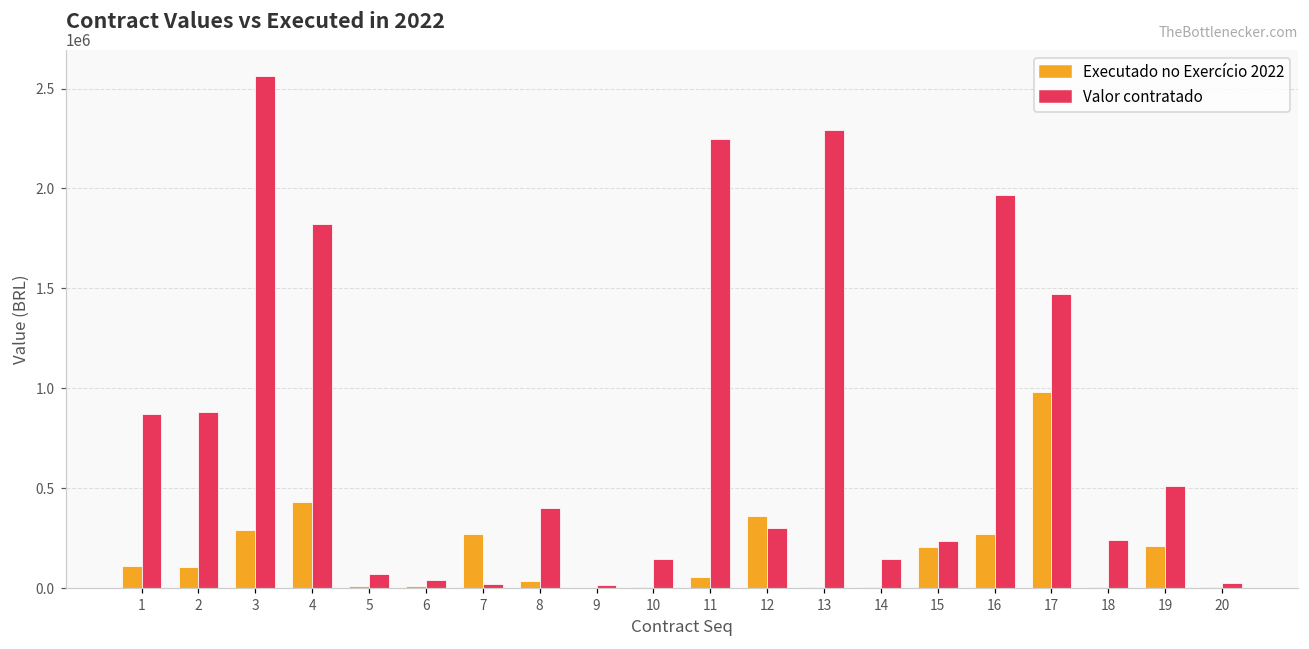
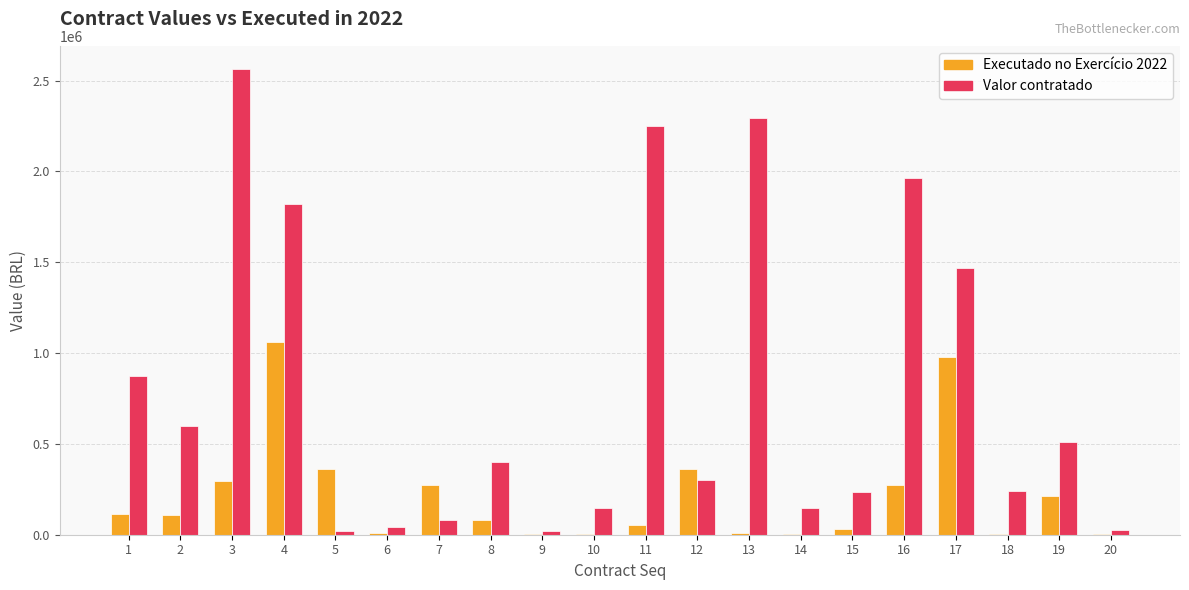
  {
    "Executado no Exercício 2022": {
      "1": 110000,
      "2": 110000,
      "3": 290000,
-     "4": 430000,
-     "5": 10000,
+     "4": 1060000,
+     "5": 360000,
      "7": 270000,
-     "8": 40000,
+     "8": 80000,
      "11": 60000,
      "12": 360000,
-     "15": 210000,
+     "15": 30000,
      "16": 270000,
      "17": 980000,
      "19": 210000
    },
    "Valor contratado": {
      "1": 870000,
-     "2": 880000,
+     "2": 600000,
      "3": 2560000,
      "4": 1820000,
-     "5": 70000,
+     "5": 20000,
      "6": 40000,
-     "7": 20000,
+     "7": 80000,
      "8": 400000,
      "9": 20000,
      "10": 150000,
      "11": 2250000,
      "12": 300000,
      "13": 2300000,
      "14": 150000,
      "15": 240000,
      "16": 1970000,
      "17": 1470000,
      "18": 240000,
      "19": 510000,
      "20": 30000
    }
  }
